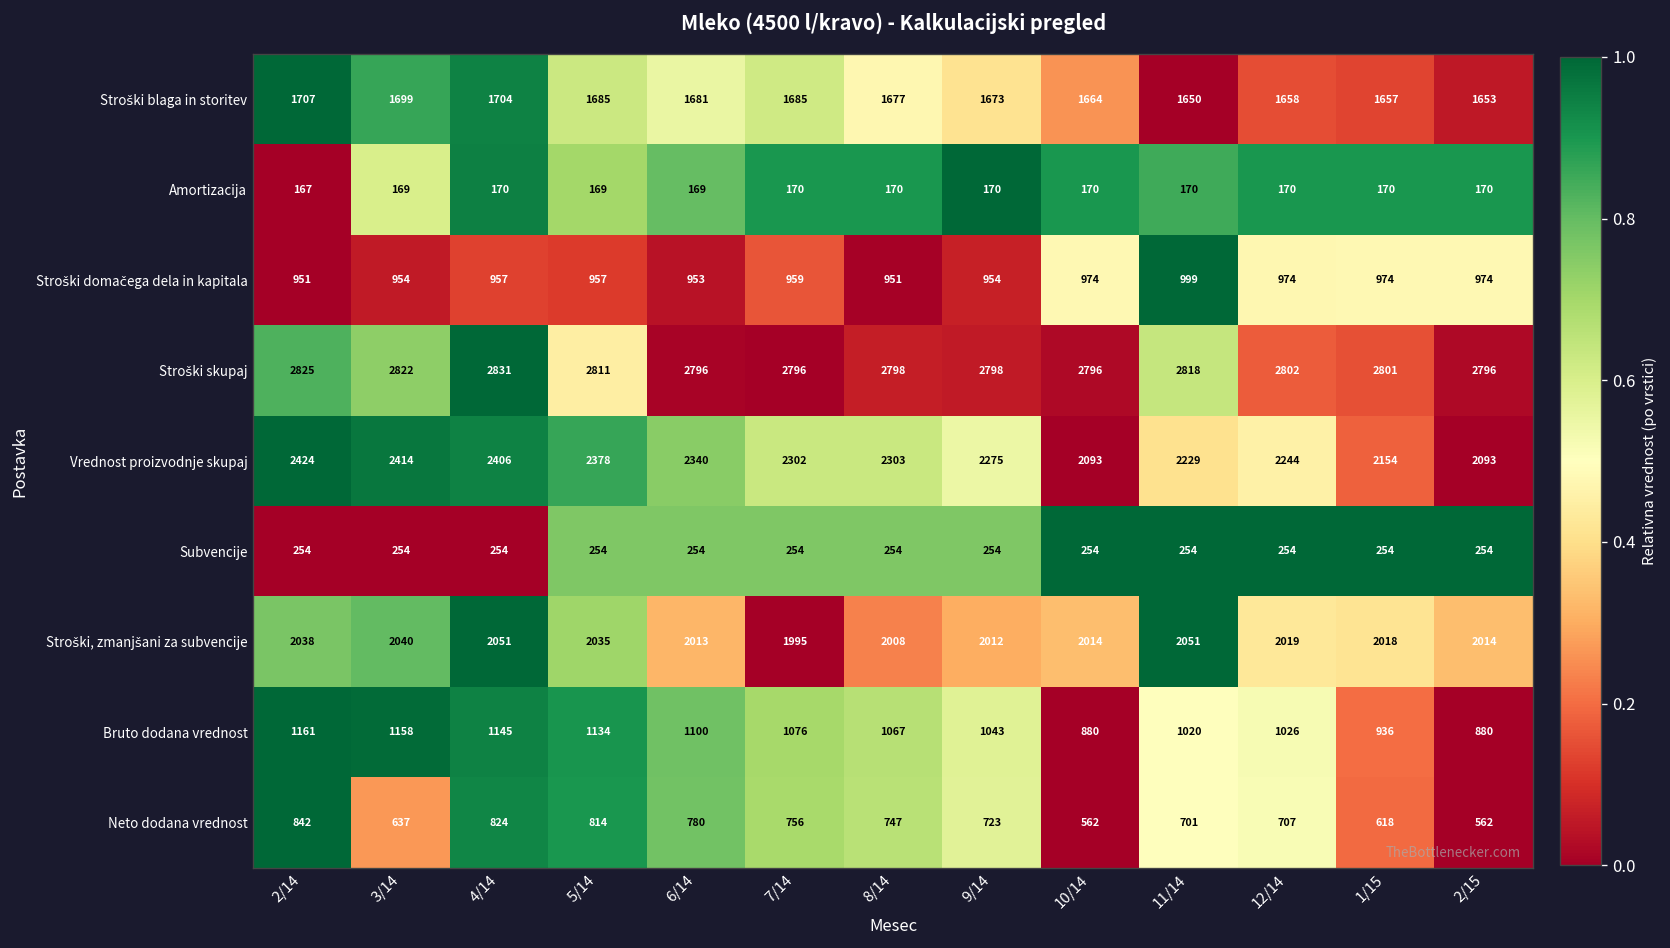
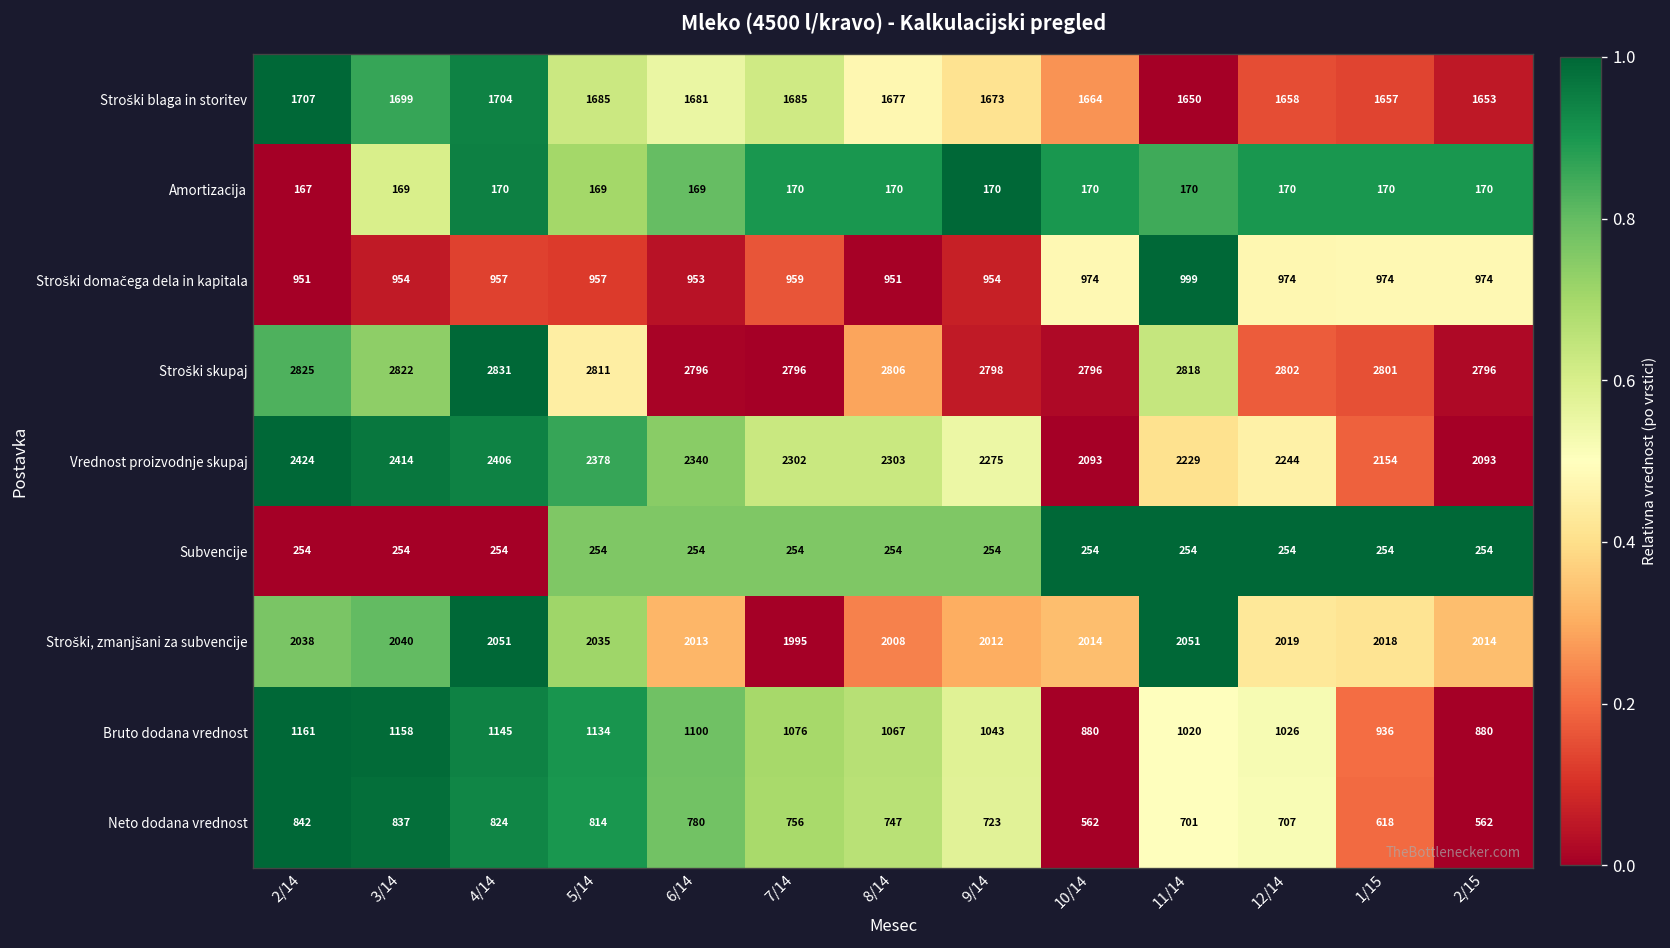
  {
    "Stroški blaga in storitev": {
      "2/14": 1707,
      "3/14": 1699,
      "4/14": 1704,
      "5/14": 1685,
      "6/14": 1681,
      "7/14": 1685,
      "8/14": 1677,
      "9/14": 1673,
      "10/14": 1664,
      "11/14": 1650,
      "12/14": 1658,
      "1/15": 1657,
      "2/15": 1653
    },
    "Amortizacija": {
      "2/14": 167,
      "3/14": 169,
      "4/14": 170,
      "5/14": 169,
      "6/14": 169,
      "7/14": 170,
      "8/14": 170,
      "9/14": 170,
      "10/14": 170,
      "11/14": 170,
      "12/14": 170,
      "1/15": 170,
      "2/15": 170
    },
    "Stroški domačega dela in kapitala": {
      "2/14": 951,
      "3/14": 954,
      "4/14": 957,
      "5/14": 957,
      "6/14": 953,
      "7/14": 959,
      "8/14": 951,
      "9/14": 954,
      "10/14": 974,
      "11/14": 999,
      "12/14": 974,
      "1/15": 974,
      "2/15": 974
    },
    "Stroški skupaj": {
      "2/14": 2825,
      "3/14": 2822,
      "4/14": 2831,
      "5/14": 2811,
      "6/14": 2796,
      "7/14": 2796,
-     "8/14": 2798,
+     "8/14": 2806,
      "9/14": 2798,
      "10/14": 2796,
      "11/14": 2818,
      "12/14": 2802,
      "1/15": 2801,
      "2/15": 2796
    },
    "Vrednost proizvodnje skupaj": {
      "2/14": 2424,
      "3/14": 2414,
      "4/14": 2406,
      "5/14": 2378,
      "6/14": 2340,
      "7/14": 2302,
      "8/14": 2303,
      "9/14": 2275,
      "10/14": 2093,
      "11/14": 2229,
      "12/14": 2244,
      "1/15": 2154,
      "2/15": 2093
    },
    "Subvencije": {
      "2/14": 254,
      "3/14": 254,
      "4/14": 254,
      "5/14": 254,
      "6/14": 254,
      "7/14": 254,
      "8/14": 254,
      "9/14": 254,
      "10/14": 254,
      "11/14": 254,
      "12/14": 254,
      "1/15": 254,
      "2/15": 254
    },
    "Stroški, zmanjšani za subvencije": {
      "2/14": 2038,
      "3/14": 2040,
      "4/14": 2051,
      "5/14": 2035,
      "6/14": 2013,
      "7/14": 1995,
      "8/14": 2008,
      "9/14": 2012,
      "10/14": 2014,
      "11/14": 2051,
      "12/14": 2019,
      "1/15": 2018,
      "2/15": 2014
    },
    "Bruto dodana vrednost": {
      "2/14": 1161,
      "3/14": 1158,
      "4/14": 1145,
      "5/14": 1134,
      "6/14": 1100,
      "7/14": 1076,
      "8/14": 1067,
      "9/14": 1043,
      "10/14": 880,
      "11/14": 1020,
      "12/14": 1026,
      "1/15": 936,
      "2/15": 880
    },
    "Neto dodana vrednost": {
      "2/14": 842,
-     "3/14": 637,
+     "3/14": 837,
      "4/14": 824,
      "5/14": 814,
      "6/14": 780,
      "7/14": 756,
      "8/14": 747,
      "9/14": 723,
      "10/14": 562,
      "11/14": 701,
      "12/14": 707,
      "1/15": 618
    }
  }
